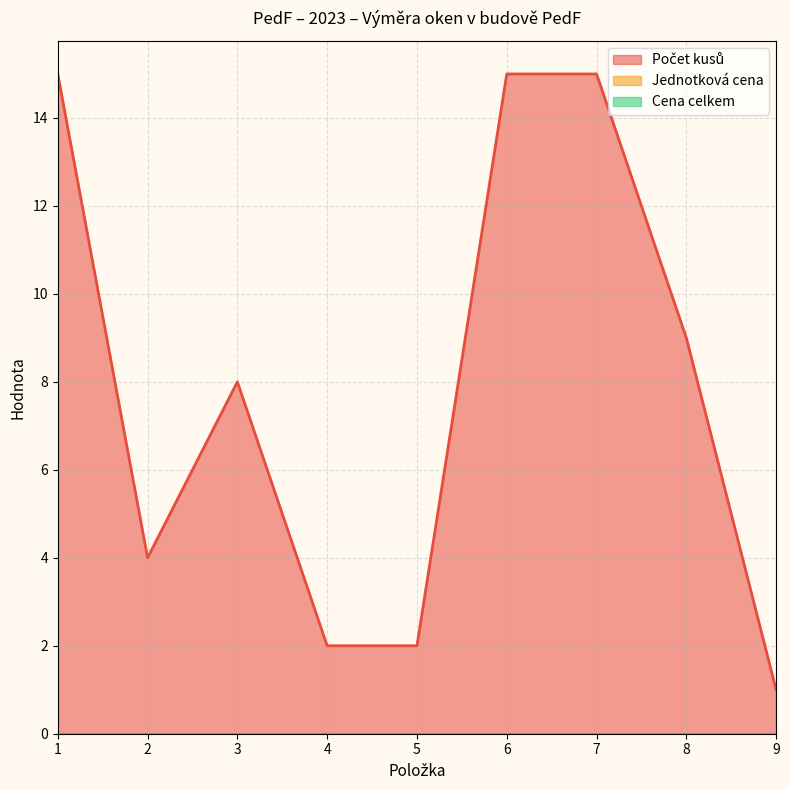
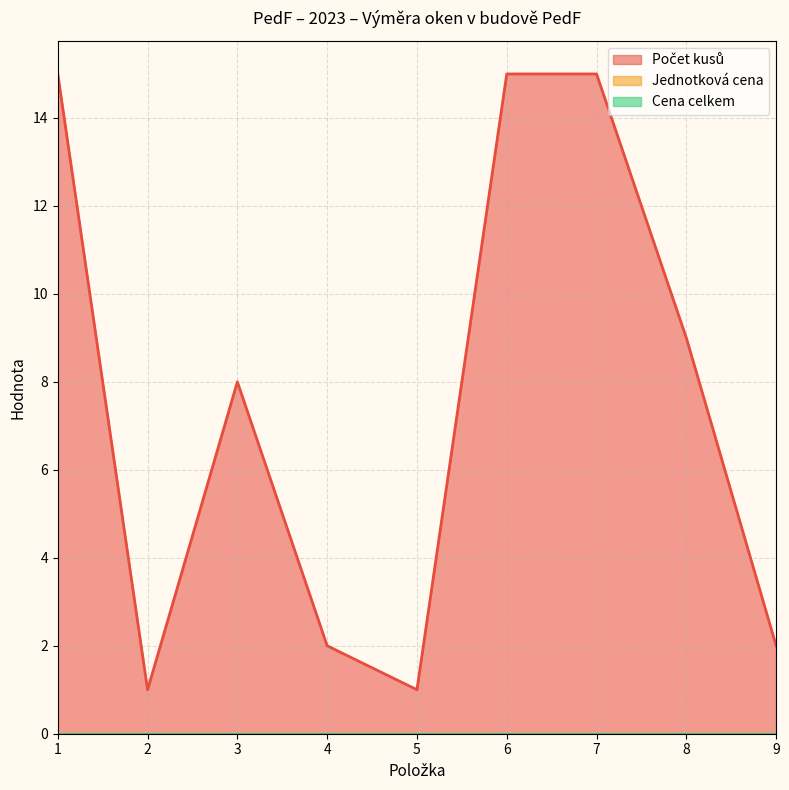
  {
    "Počet kusů": {
      "1": 15,
-     "2": 4,
+     "2": 1,
      "3": 8,
      "4": 2,
-     "5": 2,
+     "5": 1,
      "6": 15,
      "7": 15,
      "8": 9,
-     "9": 1
+     "9": 2
    },
    "Cena celkem": {
      "1": 0,
      "2": 0,
      "3": 0,
      "4": 0,
      "5": 0,
      "6": 0,
      "7": 0,
      "8": 0,
      "9": 0
    }
  }
